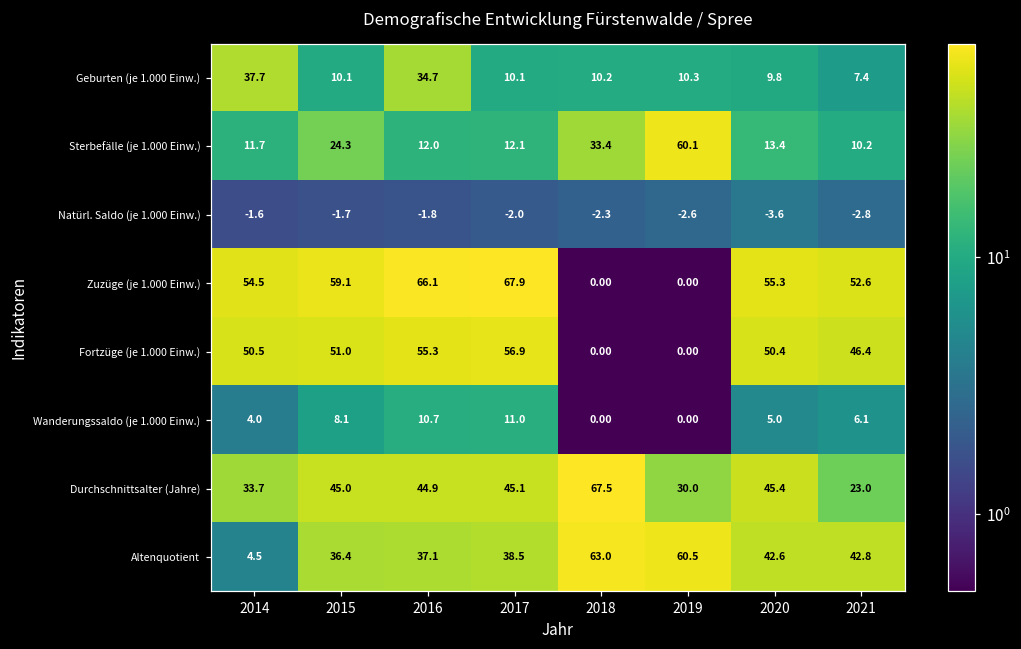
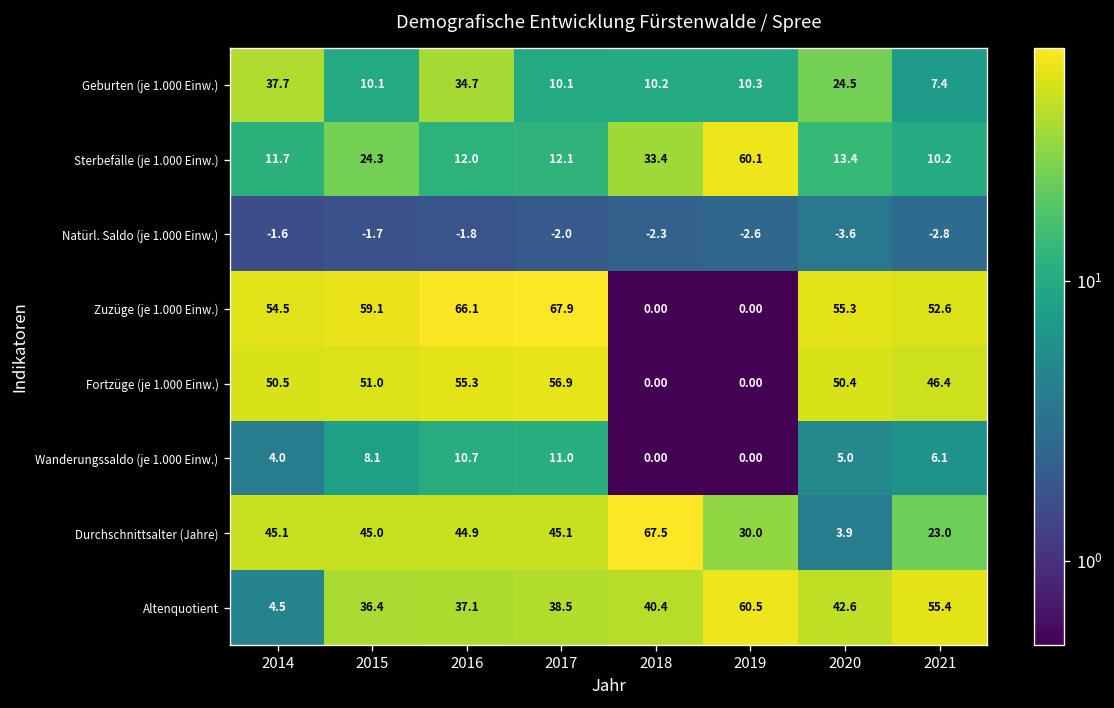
  {
    "Geburten (je 1.000 Einw.)": {
      "2014": 37.7,
      "2015": 10.1,
      "2016": 34.7,
      "2017": 10.1,
      "2018": 10.2,
      "2019": 10.3,
-     "2020": 9.8,
+     "2020": 24.5,
      "2021": 7.4
    },
    "Sterbefälle (je 1.000 Einw.)": {
      "2014": 11.7,
      "2015": 24.3,
      "2016": 12.0,
      "2017": 12.1,
      "2018": 33.4,
      "2019": 60.1,
      "2020": 13.4,
      "2021": 10.2
    },
    "Natürl. Saldo (je 1.000 Einw.)": {
      "2014": -1.6,
      "2015": -1.7,
      "2016": -1.8,
      "2017": -2.0,
      "2018": -2.3,
      "2019": -2.6,
      "2020": -3.6,
      "2021": -2.8
    },
    "Zuzüge (je 1.000 Einw.)": {
      "2014": 54.5,
      "2015": 59.1,
      "2016": 66.1,
      "2017": 67.9,
      "2018": 0.00,
      "2019": 0.00,
      "2020": 55.3,
      "2021": 52.6
    },
    "Fortzüge (je 1.000 Einw.)": {
      "2014": 50.5,
      "2015": 51.0,
      "2016": 55.3,
      "2017": 56.9,
      "2018": 0.00,
      "2019": 0.00,
      "2020": 50.4,
      "2021": 46.4
    },
    "Wanderungssaldo (je 1.000 Einw.)": {
      "2014": 4.0,
      "2015": 8.1,
      "2016": 10.7,
      "2017": 11.0,
      "2018": 0.00,
      "2019": 0.00,
      "2020": 5.0,
      "2021": 6.1
    },
    "Durchschnittsalter (Jahre)": {
-     "2014": 33.7,
+     "2014": 45.1,
      "2015": 45.0,
      "2016": 44.9,
      "2017": 45.1,
      "2018": 67.5,
      "2019": 30.0,
-     "2020": 45.4,
+     "2020": 3.9,
      "2021": 23.0
    },
    "Altenquotient": {
      "2014": 4.5,
      "2015": 36.4,
      "2016": 37.1,
      "2017": 38.5,
-     "2018": 63.0,
+     "2018": 40.4,
      "2019": 60.5,
      "2020": 42.6,
-     "2021": 42.8
+     "2021": 55.4
    }
  }
